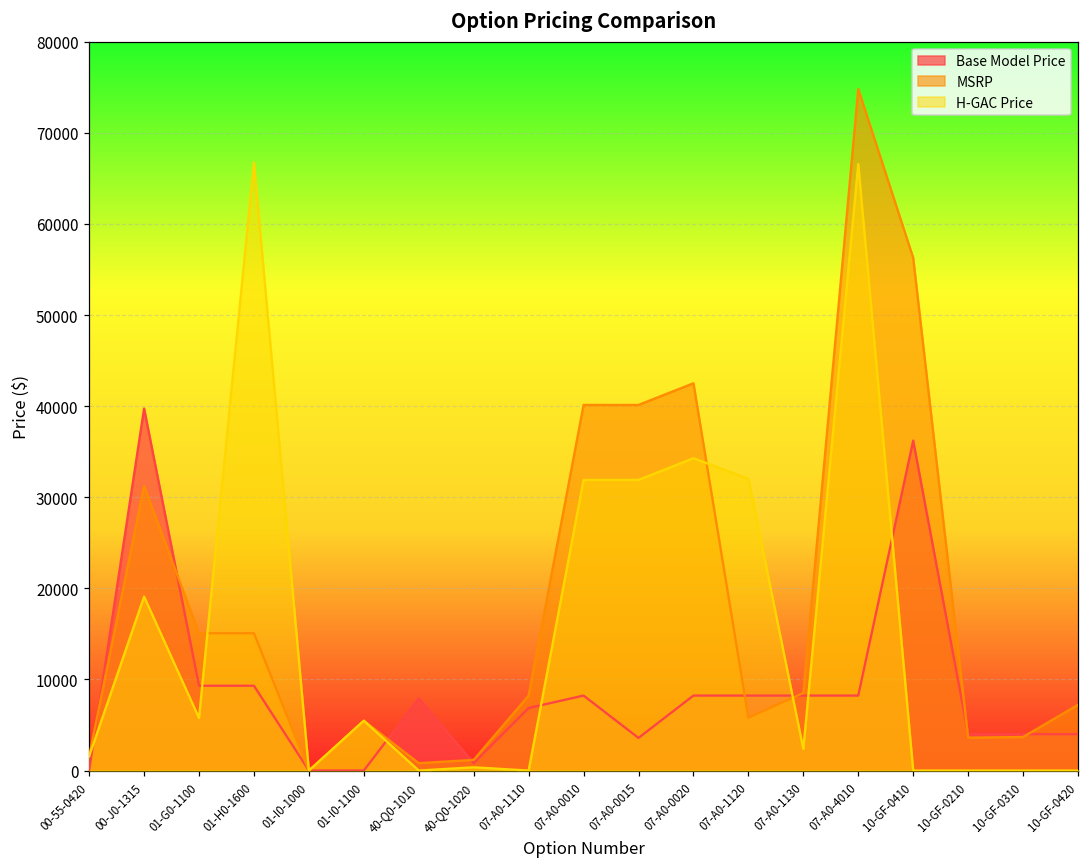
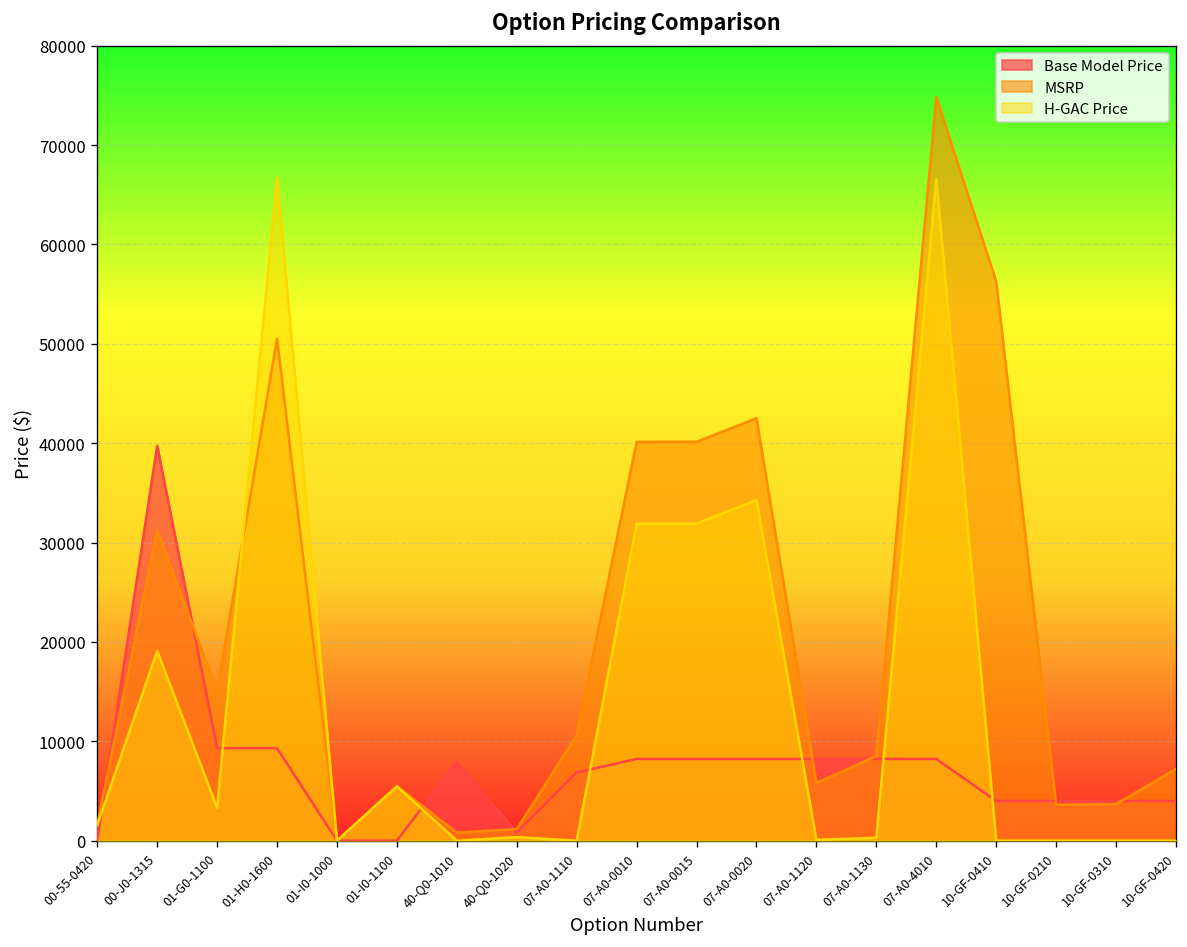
  {
    "Base Model Price": {
      "00-55-0420": 0,
      "00-J0-1315": 40000,
      "01-G0-1100": 9000,
      "01-H0-1600": 9000,
      "01-I0-1100": 0,
      "40-Q0-1010": 8000,
      "40-Q0-1020": 1000,
      "07-A0-1110": 7000,
      "07-A0-0010": 8000,
-     "07-A0-0015": 4000,
+     "07-A0-0015": 8000,
      "07-A0-0020": 8000,
      "07-A0-1120": 8000,
      "07-A0-4010": 8000,
-     "10-GF-0410": 36000,
+     "10-GF-0410": 4000,
      "10-GF-0210": 4000,
      "10-GF-0310": 4000,
      "10-GF-0420": 4000
    },
    "MSRP": {
      "00-J0-1315": 31000,
      "01-G0-1100": 15000,
-     "01-H0-1600": 15000,
+     "01-H0-1600": 50000,
      "40-Q0-1010": 1000,
      "40-Q0-1020": 1000,
-     "07-A0-1110": 8000,
+     "07-A0-1110": 11000,
      "07-A0-0010": 40000,
      "07-A0-0015": 40000,
      "07-A0-0020": 43000,
      "07-A0-1120": 6000,
      "07-A0-4010": 75000,
      "10-GF-0410": 56000,
      "10-GF-0210": 4000,
      "10-GF-0310": 4000,
      "10-GF-0420": 7000
    },
    "H-GAC Price": {
      "00-J0-1315": 19000,
-     "01-G0-1100": 6000,
+     "01-G0-1100": 3000,
      "01-H0-1600": 67000,
      "40-Q0-1010": 0,
      "40-Q0-1020": 0,
      "07-A0-1110": 0,
      "07-A0-0010": 32000,
      "07-A0-0015": 32000,
      "07-A0-0020": 34000,
-     "07-A0-1120": 32000,
-     "07-A0-1130": 2000,
+     "07-A0-1120": 0,
+     "07-A0-1130": 0,
      "07-A0-4010": 67000,
      "10-GF-0410": 0,
      "10-GF-0210": 0,
      "10-GF-0310": 0,
      "10-GF-0420": 0
    }
  }
